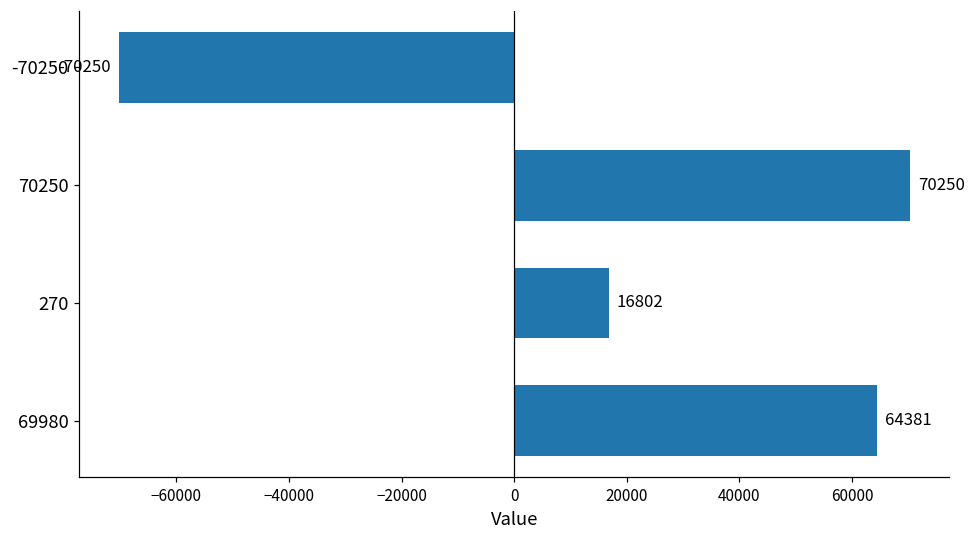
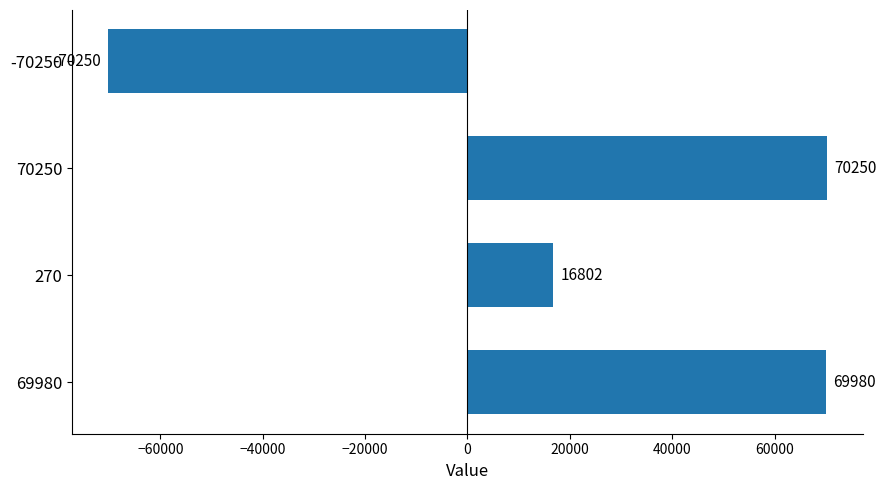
  {
    "-70250": -70250,
    "70250": 70250,
    "270": 16802,
-   "69980": 64381
+   "69980": 69980
  }
